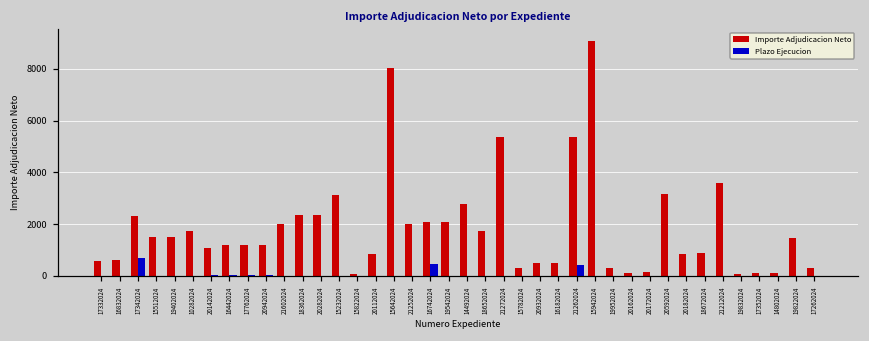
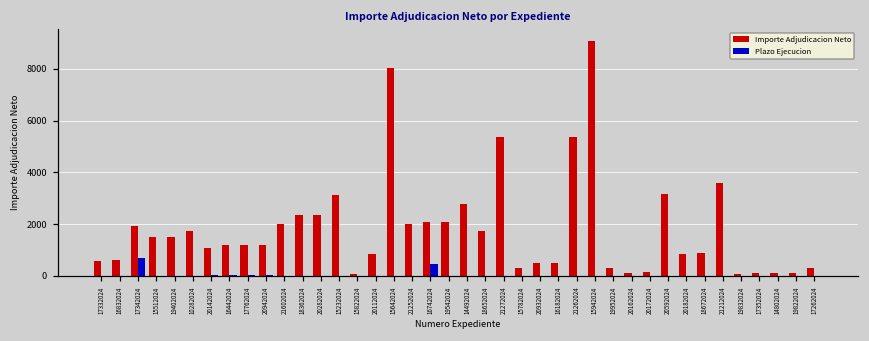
  {
    "Importe Adjudicacion Neto": {
      "17332024": 600,
      "16832024": 600,
-     "17342024": 2300,
+     "17342024": 1900,
      "15512024": 1500,
      "19402024": 1500,
      "10282024": 1800,
      "20142024": 1100,
      "16442024": 1200,
      "17762024": 1200,
      "20942024": 1200,
      "21602024": 2000,
      "18362024": 2300,
      "20282024": 2300,
      "15232024": 3100,
      "20112024": 800,
      "15642024": 8100,
      "21252024": 2000,
      "16742024": 2100,
      "19542024": 2100,
      "14492024": 2800,
      "18652024": 1800,
      "21272024": 5400,
      "15782024": 300,
      "20932024": 500,
      "16182024": 500,
      "21262024": 5400,
      "15942024": 9100,
      "19952024": 300,
      "20172024": 100,
      "20592024": 3200,
      "20182024": 800,
      "18672024": 900,
      "21212024": 3600,
-     "19822024": 1400,
+     "19822024": 100,
      "17262024": 300
    },
    "Plazo Ejecucion": {
      "17342024": 700,
      "16742024": 500,
-     "21262024": 400
+     "21262024": 0
    }
  }
